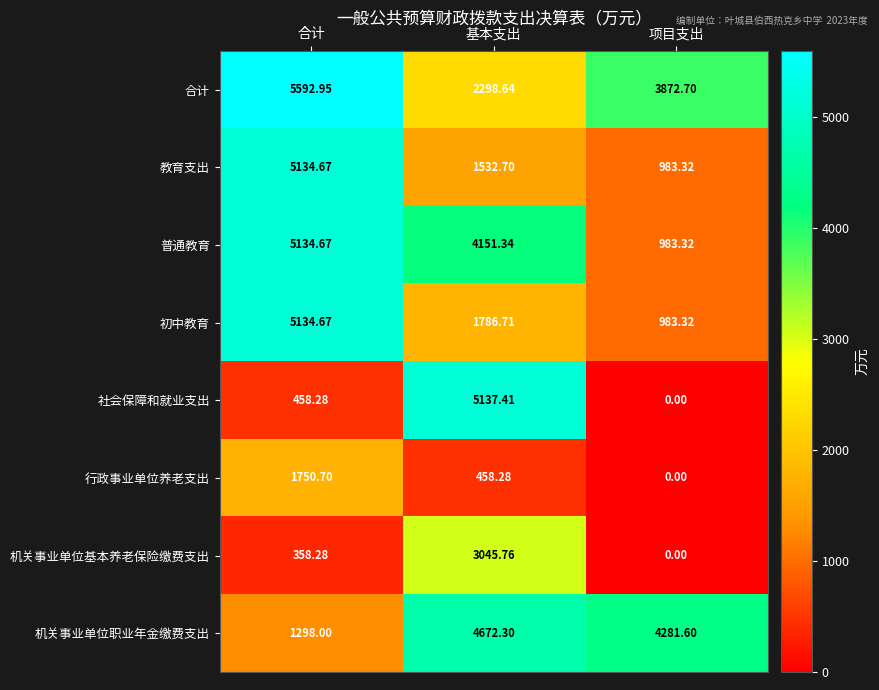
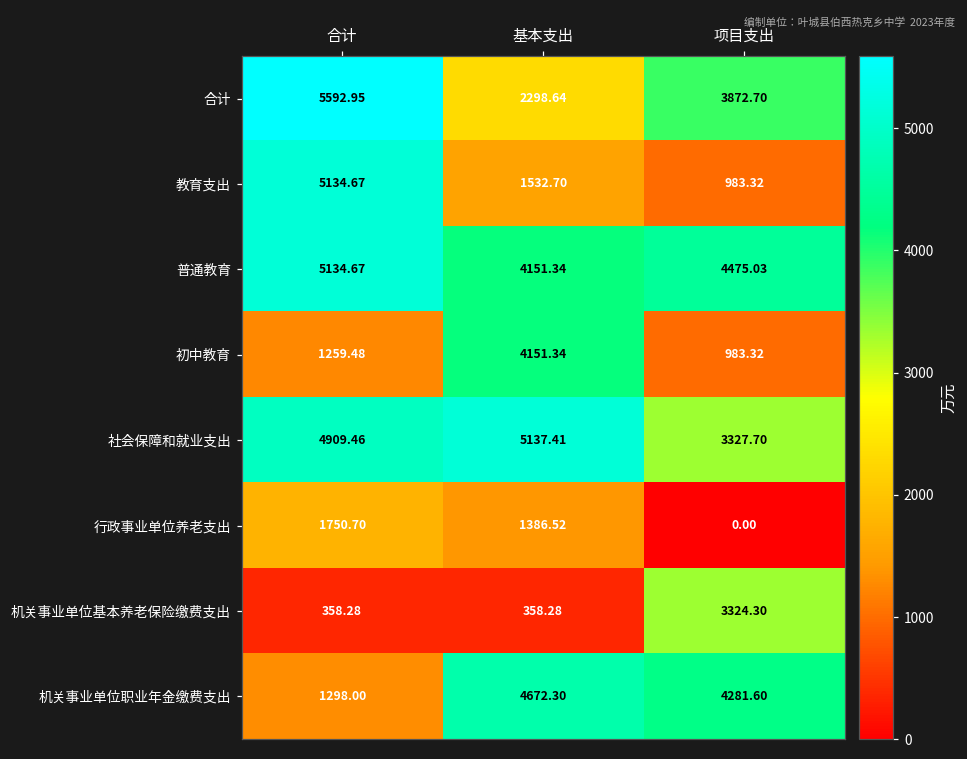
  {
    "合计": {
      "合计": 5592.95,
      "基本支出": 2298.64,
      "项目支出": 3872.70
    },
    "教育支出": {
      "合计": 5134.67,
      "基本支出": 1532.70,
      "项目支出": 983.32
    },
    "普通教育": {
      "合计": 5134.67,
      "基本支出": 4151.34,
-     "项目支出": 983.32
+     "项目支出": 4475.03
    },
    "初中教育": {
-     "合计": 5134.67,
-     "基本支出": 1786.71,
+     "合计": 1259.48,
+     "基本支出": 4151.34,
      "项目支出": 983.32
    },
    "社会保障和就业支出": {
-     "合计": 458.28,
+     "合计": 4909.46,
      "基本支出": 5137.41,
-     "项目支出": 0.00
+     "项目支出": 3327.70
    },
    "行政事业单位养老支出": {
      "合计": 1750.70,
-     "基本支出": 458.28,
+     "基本支出": 1386.52,
      "项目支出": 0.00
    },
    "机关事业单位基本养老保险缴费支出": {
      "合计": 358.28,
-     "基本支出": 3045.76,
-     "项目支出": 0.00
+     "基本支出": 358.28,
+     "项目支出": 3324.30
    },
    "机关事业单位职业年金缴费支出": {
      "合计": 1298.00,
      "基本支出": 4672.30,
      "项目支出": 4281.60
    }
  }
